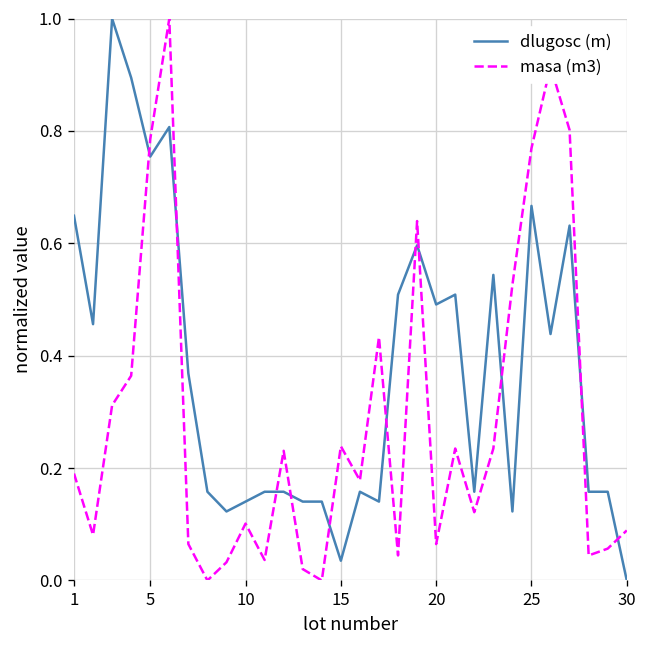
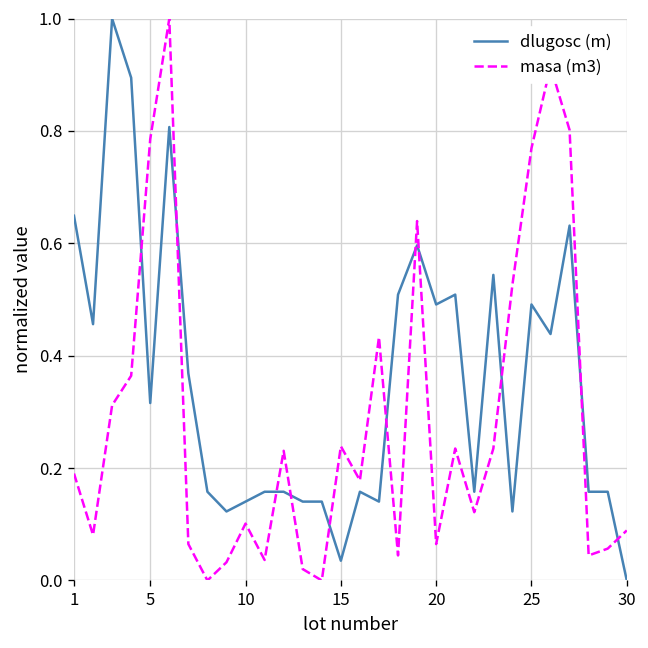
  {
    "dlugosc (m)": {
      "1": 0.65,
-     "5": 0.75,
+     "5": 0.32,
      "10": 0.14,
      "15": 0.04,
      "20": 0.49,
-     "25": 0.67,
+     "25": 0.49,
      "30": 0.00
    },
    "masa (m3)": {
      "1": 0.19,
      "5": 0.79,
      "10": 0.10,
      "15": 0.24,
      "20": 0.06,
      "25": 0.77,
      "30": 0.09
    }
  }
